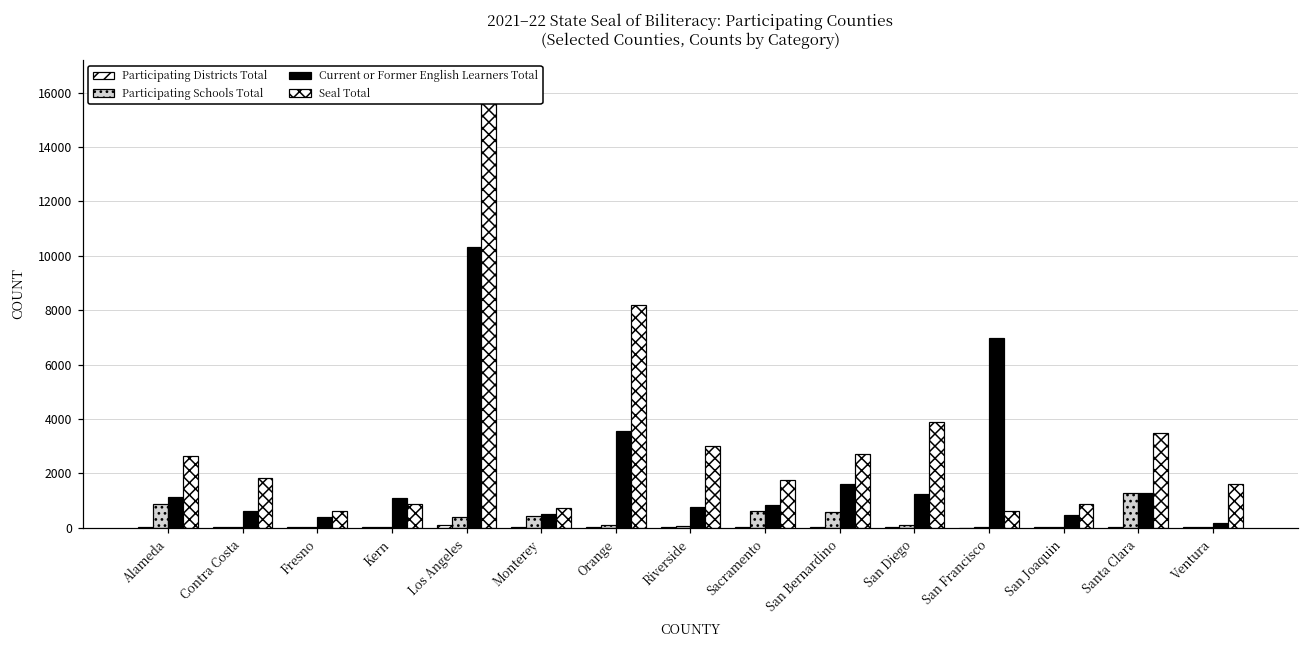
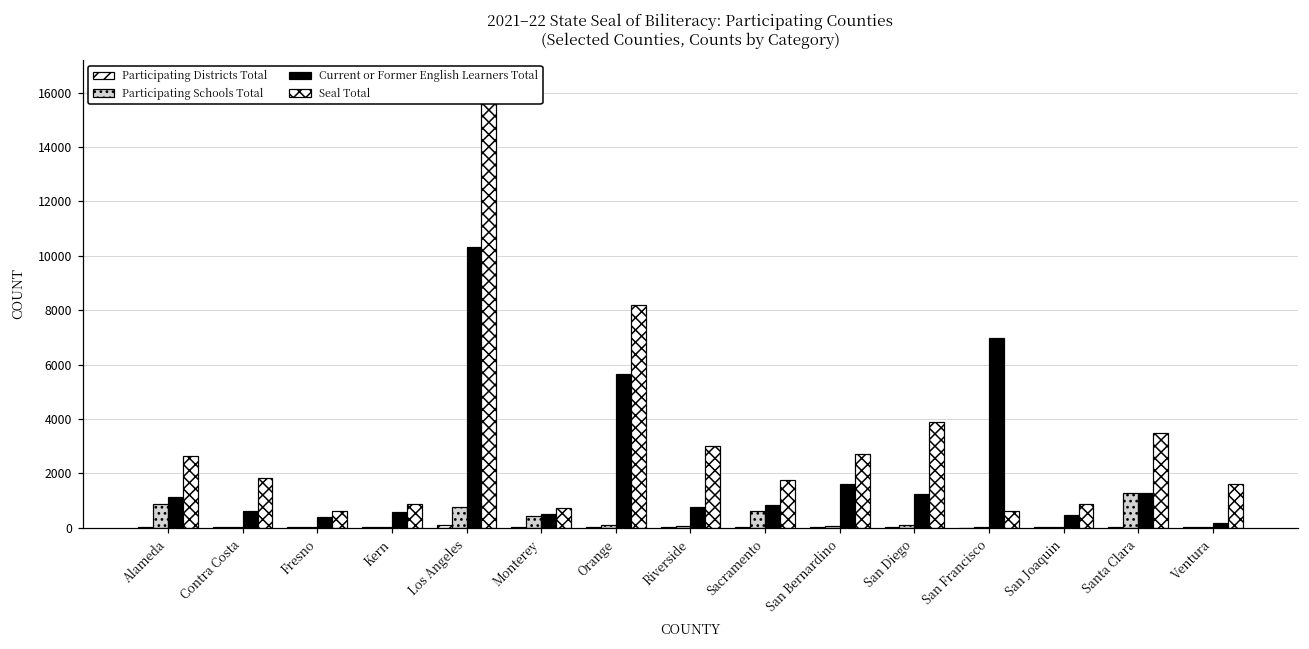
  {
    "Participating Schools Total": {
      "Alameda": 900,
-     "Los Angeles": 400,
+     "Los Angeles": 700,
      "Monterey": 400,
      "Sacramento": 600,
-     "San Bernardino": 600,
+     "San Bernardino": 100,
      "Santa Clara": 1300
    },
    "Current or Former English Learners Total": {
      "Alameda": 1100,
      "Contra Costa": 600,
      "Fresno": 400,
-     "Kern": 1100,
+     "Kern": 600,
      "Los Angeles": 10300,
      "Monterey": 500,
-     "Orange": 3500,
+     "Orange": 5700,
      "Riverside": 800,
      "Sacramento": 800,
      "San Bernardino": 1600,
      "San Diego": 1200,
      "San Francisco": 7000,
      "San Joaquin": 500,
      "Santa Clara": 1300,
      "Ventura": 200
    }
  }
